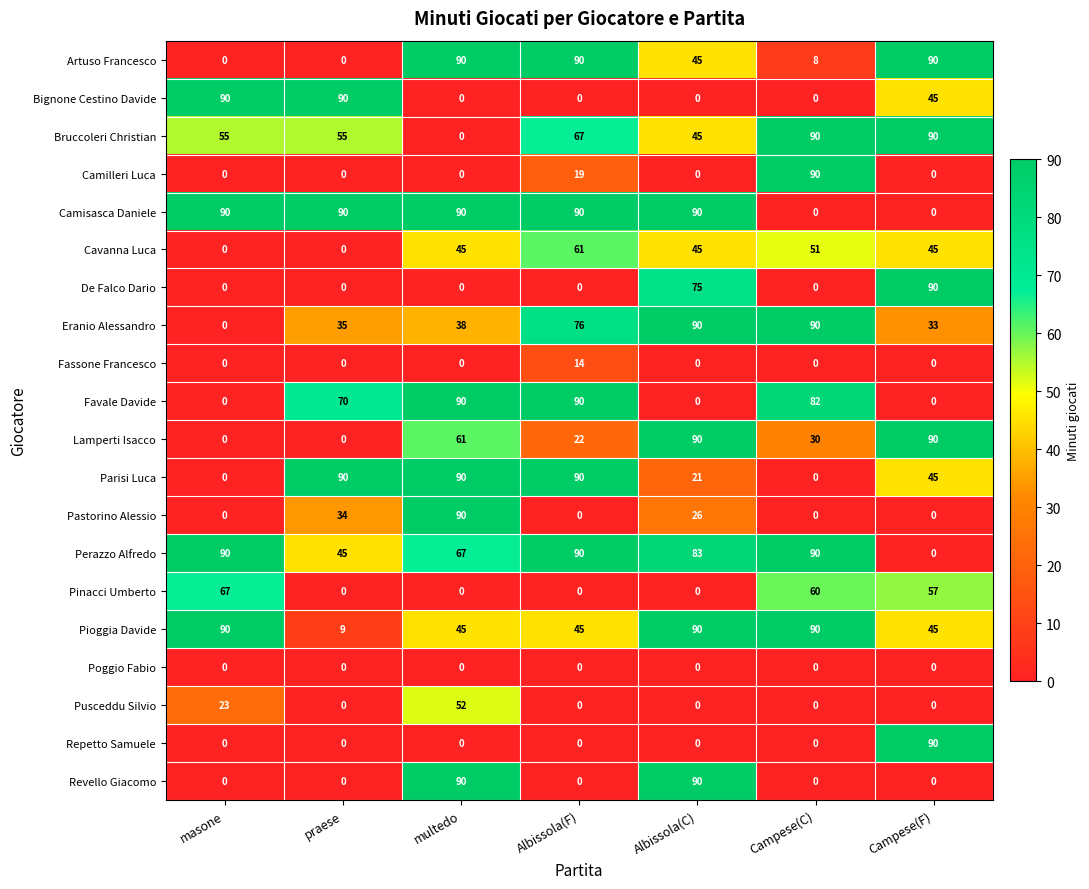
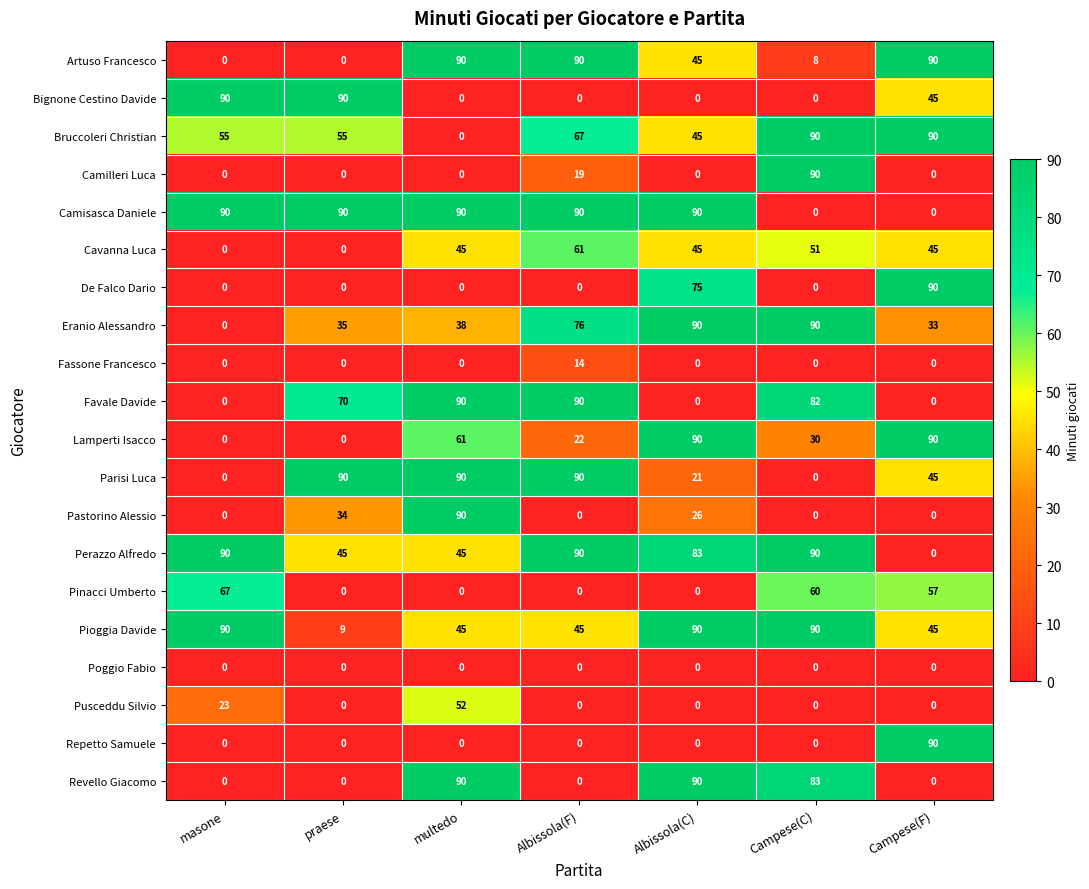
  {
    "Artuso Francesco": {
      "masone": 0,
      "praese": 0,
      "multedo": 90,
      "Albissola(F)": 90,
      "Albissola(C)": 45,
      "Campese(C)": 8,
      "Campese(F)": 90
    },
    "Bignone Cestino Davide": {
      "masone": 90,
      "praese": 90,
      "multedo": 0,
      "Albissola(F)": 0,
      "Albissola(C)": 0,
      "Campese(C)": 0,
      "Campese(F)": 45
    },
    "Bruccoleri Christian": {
      "masone": 55,
      "praese": 55,
      "multedo": 0,
      "Albissola(F)": 67,
      "Albissola(C)": 45,
      "Campese(C)": 90,
      "Campese(F)": 90
    },
    "Camilleri Luca": {
      "masone": 0,
      "praese": 0,
      "multedo": 0,
      "Albissola(F)": 19,
      "Albissola(C)": 0,
      "Campese(C)": 90,
      "Campese(F)": 0
    },
    "Camisasca Daniele": {
      "masone": 90,
      "praese": 90,
      "multedo": 90,
      "Albissola(F)": 90,
      "Albissola(C)": 90,
      "Campese(C)": 0,
      "Campese(F)": 0
    },
    "Cavanna Luca": {
      "masone": 0,
      "praese": 0,
      "multedo": 45,
      "Albissola(F)": 61,
      "Albissola(C)": 45,
      "Campese(C)": 51,
      "Campese(F)": 45
    },
    "De Falco Dario": {
      "masone": 0,
      "praese": 0,
      "multedo": 0,
      "Albissola(F)": 0,
      "Albissola(C)": 75,
      "Campese(C)": 0,
      "Campese(F)": 90
    },
    "Eranio Alessandro": {
      "masone": 0,
      "praese": 35,
      "multedo": 38,
      "Albissola(F)": 76,
      "Albissola(C)": 90,
      "Campese(C)": 90,
      "Campese(F)": 33
    },
    "Fassone Francesco": {
      "masone": 0,
      "praese": 0,
      "multedo": 0,
      "Albissola(F)": 14,
      "Albissola(C)": 0,
      "Campese(C)": 0,
      "Campese(F)": 0
    },
    "Favale Davide": {
      "masone": 0,
      "praese": 70,
      "multedo": 90,
      "Albissola(F)": 90,
      "Albissola(C)": 0,
      "Campese(C)": 82,
      "Campese(F)": 0
    },
    "Lamperti Isacco": {
      "masone": 0,
      "praese": 0,
      "multedo": 61,
      "Albissola(F)": 22,
      "Albissola(C)": 90,
      "Campese(C)": 30,
      "Campese(F)": 90
    },
    "Parisi Luca": {
      "masone": 0,
      "praese": 90,
      "multedo": 90,
      "Albissola(F)": 90,
      "Albissola(C)": 21,
      "Campese(C)": 0,
      "Campese(F)": 45
    },
    "Pastorino Alessio": {
      "masone": 0,
      "praese": 34,
      "multedo": 90,
      "Albissola(F)": 0,
      "Albissola(C)": 26,
      "Campese(C)": 0,
      "Campese(F)": 0
    },
    "Perazzo Alfredo": {
      "masone": 90,
      "praese": 45,
-     "multedo": 67,
+     "multedo": 45,
      "Albissola(F)": 90,
      "Albissola(C)": 83,
      "Campese(C)": 90,
      "Campese(F)": 0
    },
    "Pinacci Umberto": {
      "masone": 67,
      "praese": 0,
      "multedo": 0,
      "Albissola(F)": 0,
      "Albissola(C)": 0,
      "Campese(C)": 60,
      "Campese(F)": 57
    },
    "Pioggia Davide": {
      "masone": 90,
      "praese": 9,
      "multedo": 45,
      "Albissola(F)": 45,
      "Albissola(C)": 90,
      "Campese(C)": 90,
      "Campese(F)": 45
    },
    "Poggio Fabio": {
      "masone": 0,
      "praese": 0,
      "multedo": 0,
      "Albissola(F)": 0,
      "Albissola(C)": 0,
      "Campese(C)": 0,
      "Campese(F)": 0
    },
    "Pusceddu Silvio": {
      "masone": 23,
      "praese": 0,
      "multedo": 52,
      "Albissola(F)": 0,
      "Albissola(C)": 0,
      "Campese(C)": 0,
      "Campese(F)": 0
    },
    "Repetto Samuele": {
      "masone": 0,
      "praese": 0,
      "multedo": 0,
      "Albissola(F)": 0,
      "Albissola(C)": 0,
      "Campese(C)": 0,
      "Campese(F)": 90
    },
    "Revello Giacomo": {
      "masone": 0,
      "praese": 0,
      "multedo": 90,
      "Albissola(F)": 0,
      "Albissola(C)": 90,
-     "Campese(C)": 0,
+     "Campese(C)": 83,
      "Campese(F)": 0
    }
  }
